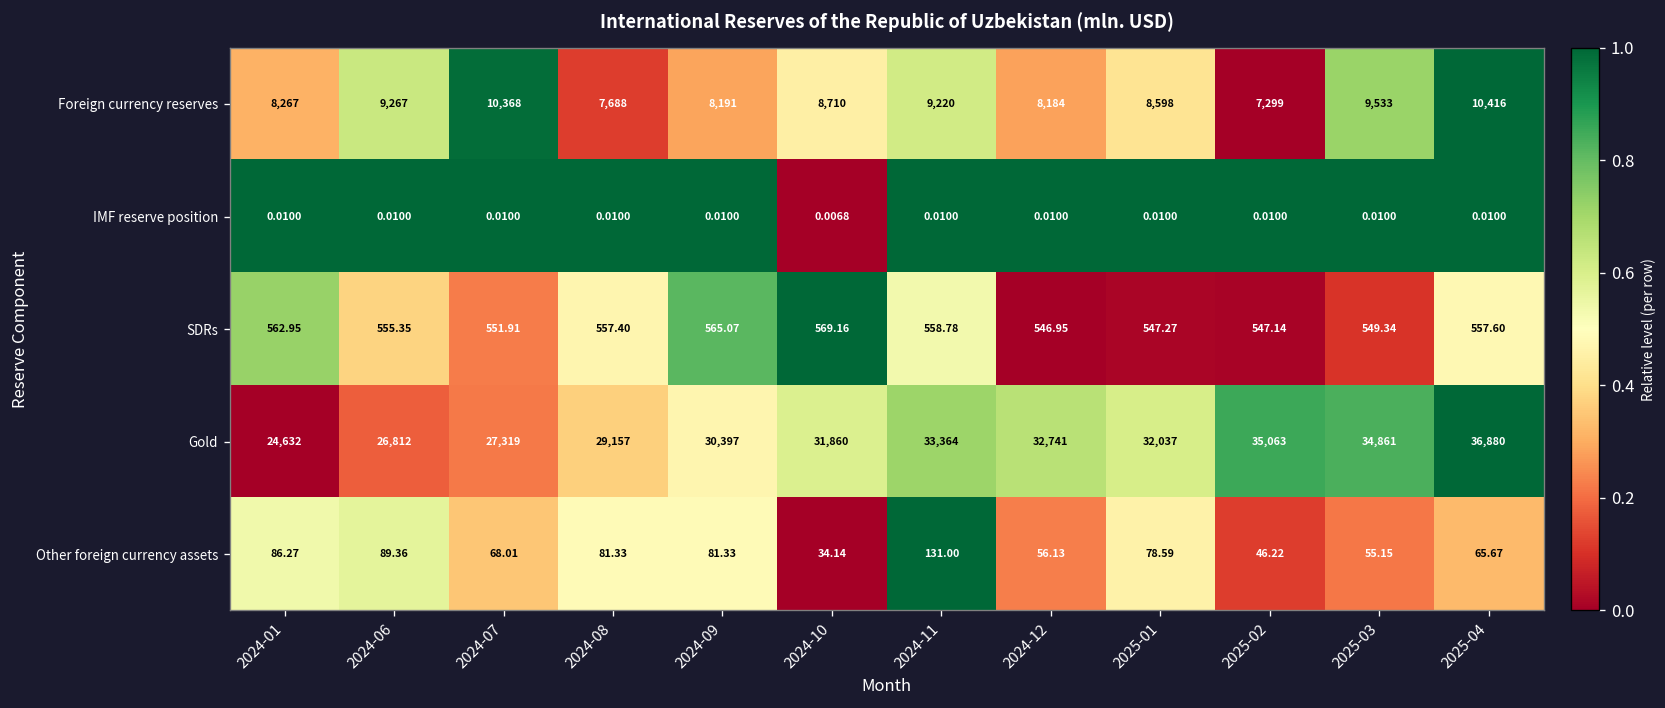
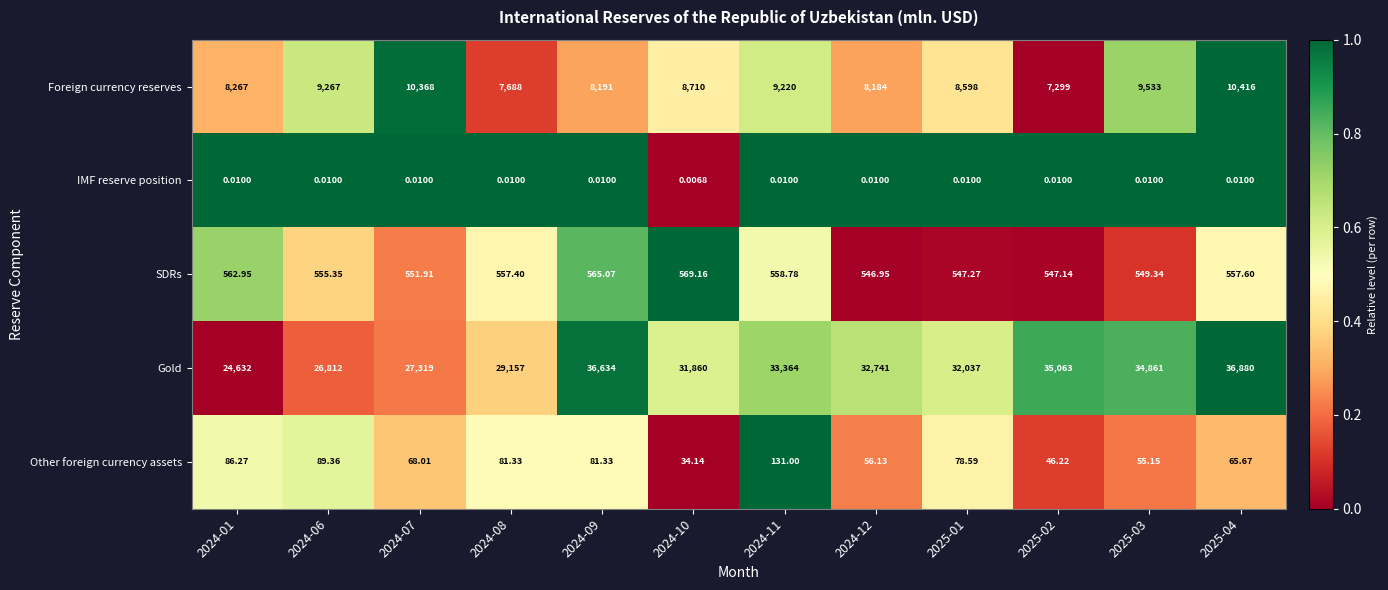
  {
    "Foreign currency reserves": {
      "2024-01": "8,267",
      "2024-06": "9,267",
      "2024-07": "10,368",
      "2024-08": "7,688",
      "2024-09": "8,191",
      "2024-10": "8,710",
      "2024-11": "9,220",
      "2024-12": "8,184",
      "2025-01": "8,598",
      "2025-02": "7,299",
      "2025-03": "9,533",
      "2025-04": "10,416"
    },
    "IMF reserve position": {
      "2024-01": "0.0100",
      "2024-06": "0.0100",
      "2024-07": "0.0100",
      "2024-08": "0.0100",
      "2024-09": "0.0100",
      "2024-10": "0.0068",
      "2024-11": "0.0100",
      "2024-12": "0.0100",
      "2025-01": "0.0100",
      "2025-02": "0.0100",
      "2025-03": "0.0100",
      "2025-04": "0.0100"
    },
    "SDRs": {
      "2024-01": "562.95",
      "2024-06": "555.35",
      "2024-07": "551.91",
      "2024-08": "557.40",
      "2024-09": "565.07",
      "2024-10": "569.16",
      "2024-11": "558.78",
      "2024-12": "546.95",
      "2025-01": "547.27",
      "2025-02": "547.14",
      "2025-03": "549.34",
      "2025-04": "557.60"
    },
    "Gold": {
      "2024-01": "24,632",
      "2024-06": "26,812",
      "2024-07": "27,319",
      "2024-08": "29,157",
-     "2024-09": "30,397",
+     "2024-09": "36,634",
      "2024-10": "31,860",
      "2024-11": "33,364",
      "2024-12": "32,741",
      "2025-01": "32,037",
      "2025-02": "35,063",
      "2025-03": "34,861",
      "2025-04": "36,880"
    },
    "Other foreign currency assets": {
      "2024-01": "86.27",
      "2024-06": "89.36",
      "2024-07": "68.01",
      "2024-08": "81.33",
      "2024-09": "81.33",
      "2024-10": "34.14",
      "2024-11": "131.00",
      "2024-12": "56.13",
      "2025-01": "78.59",
      "2025-02": "46.22",
      "2025-03": "55.15",
      "2025-04": "65.67"
    }
  }
